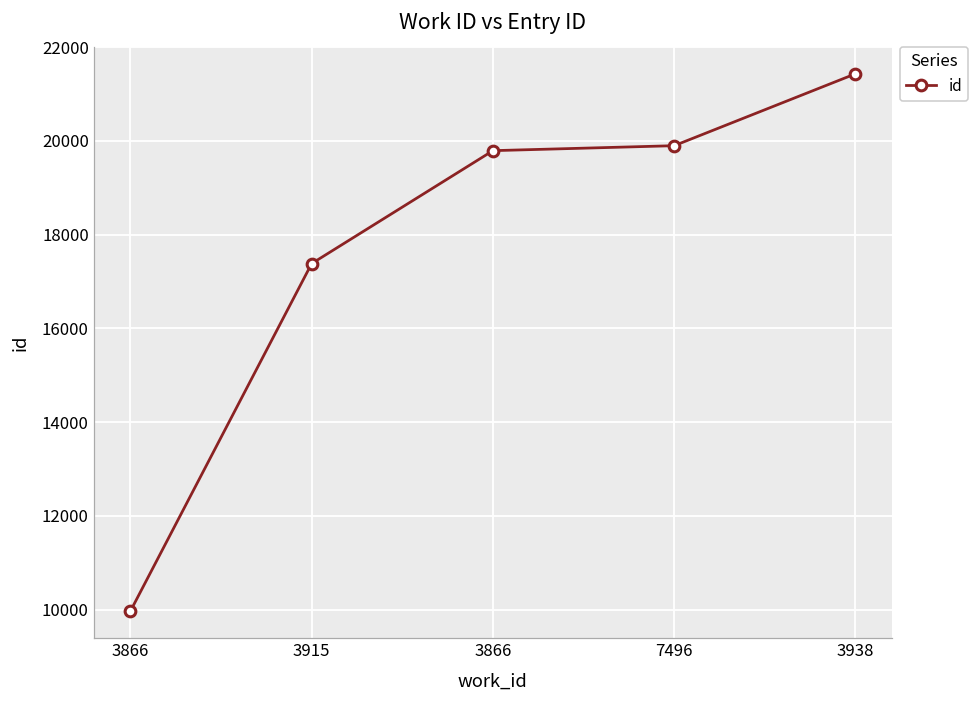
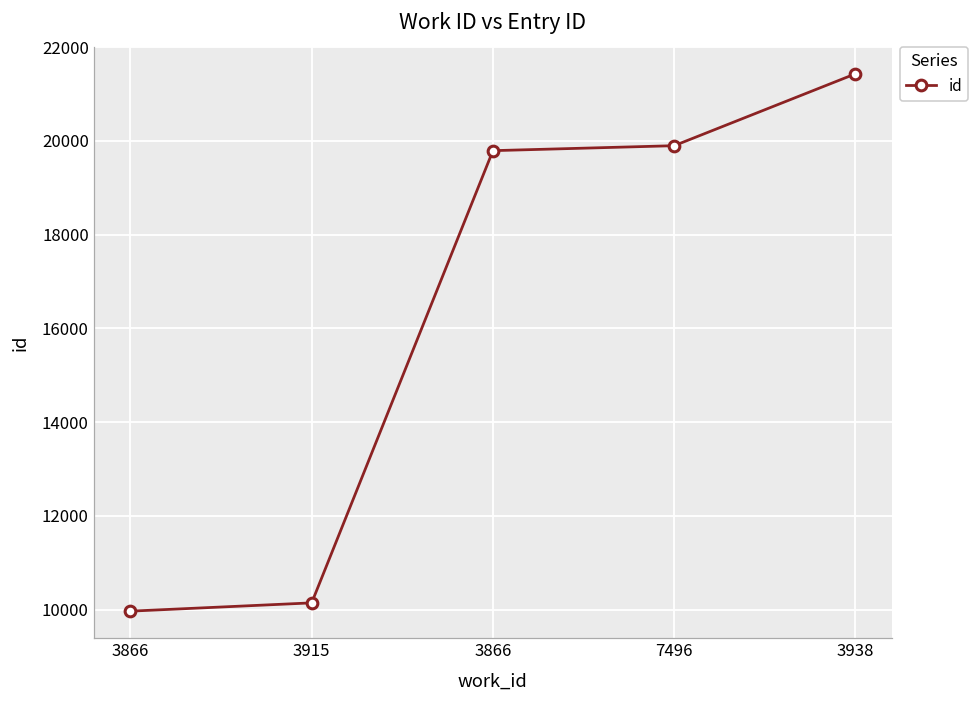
  {
-   "3915": 17400,
+   "3915": 10100,
    "7496": 19900,
    "3938": 21400
  }
